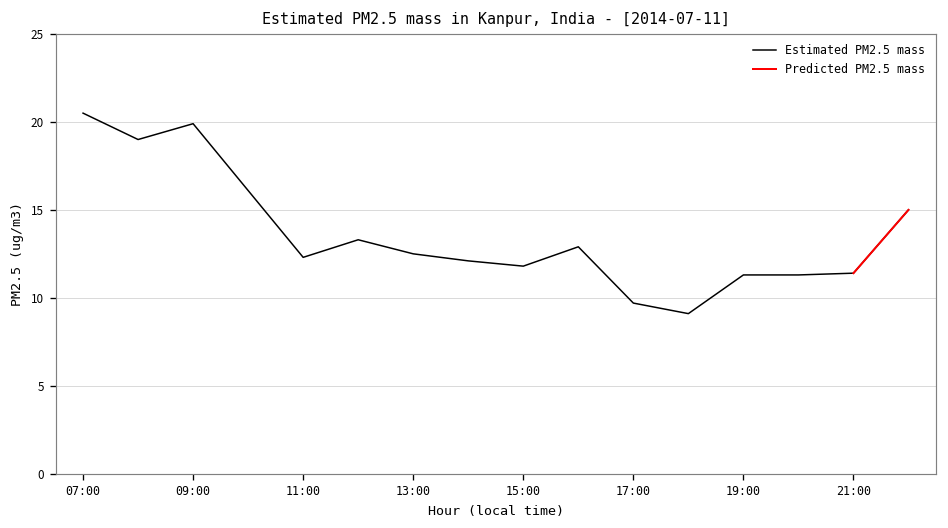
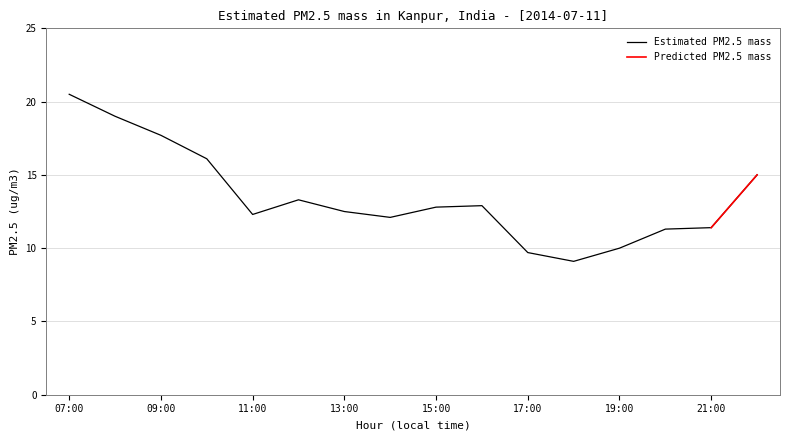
  {
    "Estimated PM2.5 mass": {
      "07:00": 20.5,
-     "09:00": 19.9,
+     "09:00": 17.7,
      "11:00": 12.3,
      "13:00": 12.5,
-     "15:00": 11.8,
+     "15:00": 12.8,
      "17:00": 9.7,
-     "19:00": 11.3
+     "19:00": 10.0
    }
  }
